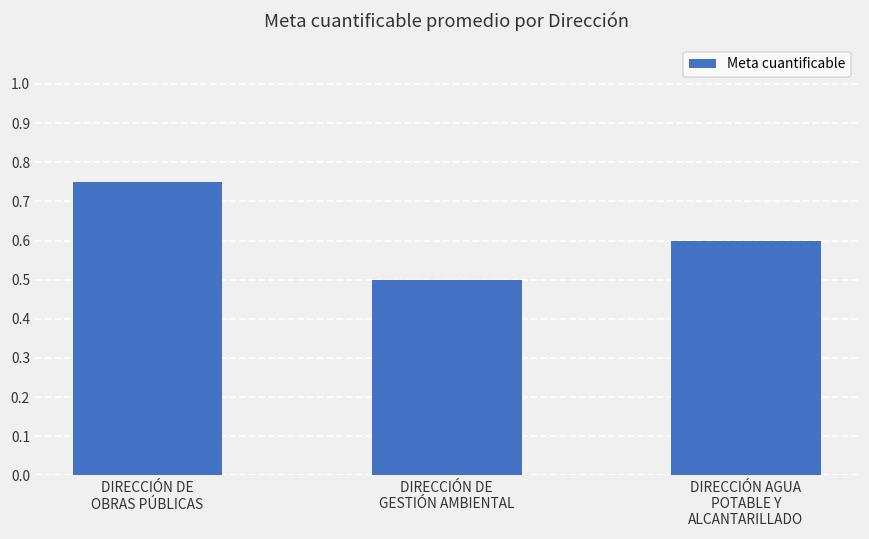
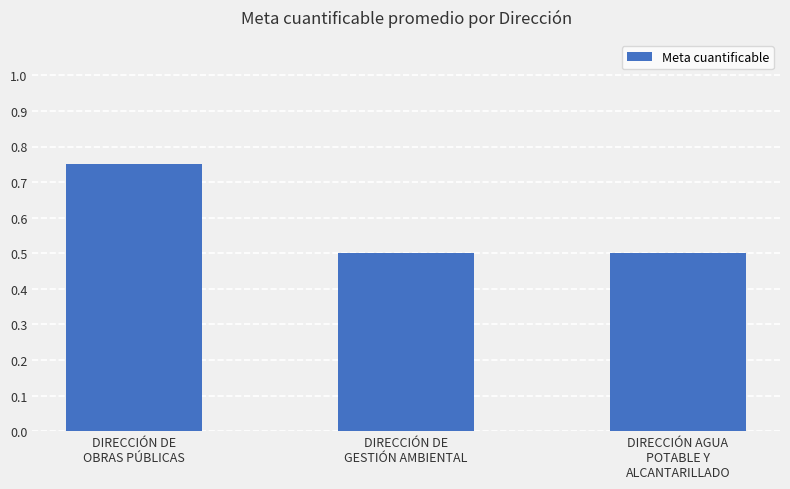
  {
    "DIRECCIÓN DE OBRAS PÚBLICAS": 0.75,
    "DIRECCIÓN DE GESTIÓN AMBIENTAL": 0.5,
-   "DIRECCIÓN AGUA POTABLE Y ALCANTARILLADO": 0.6
+   "DIRECCIÓN AGUA POTABLE Y ALCANTARILLADO": 0.5
  }
